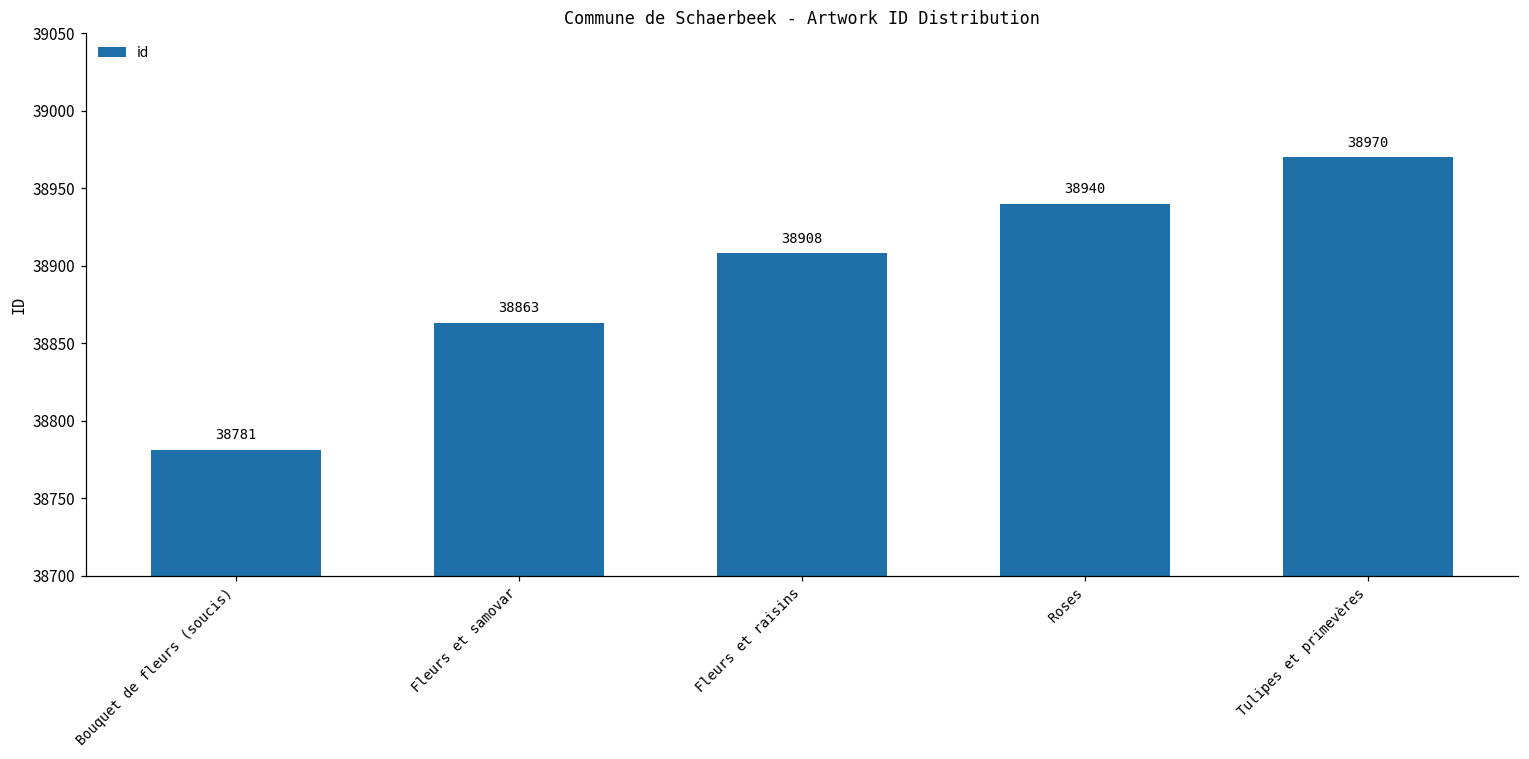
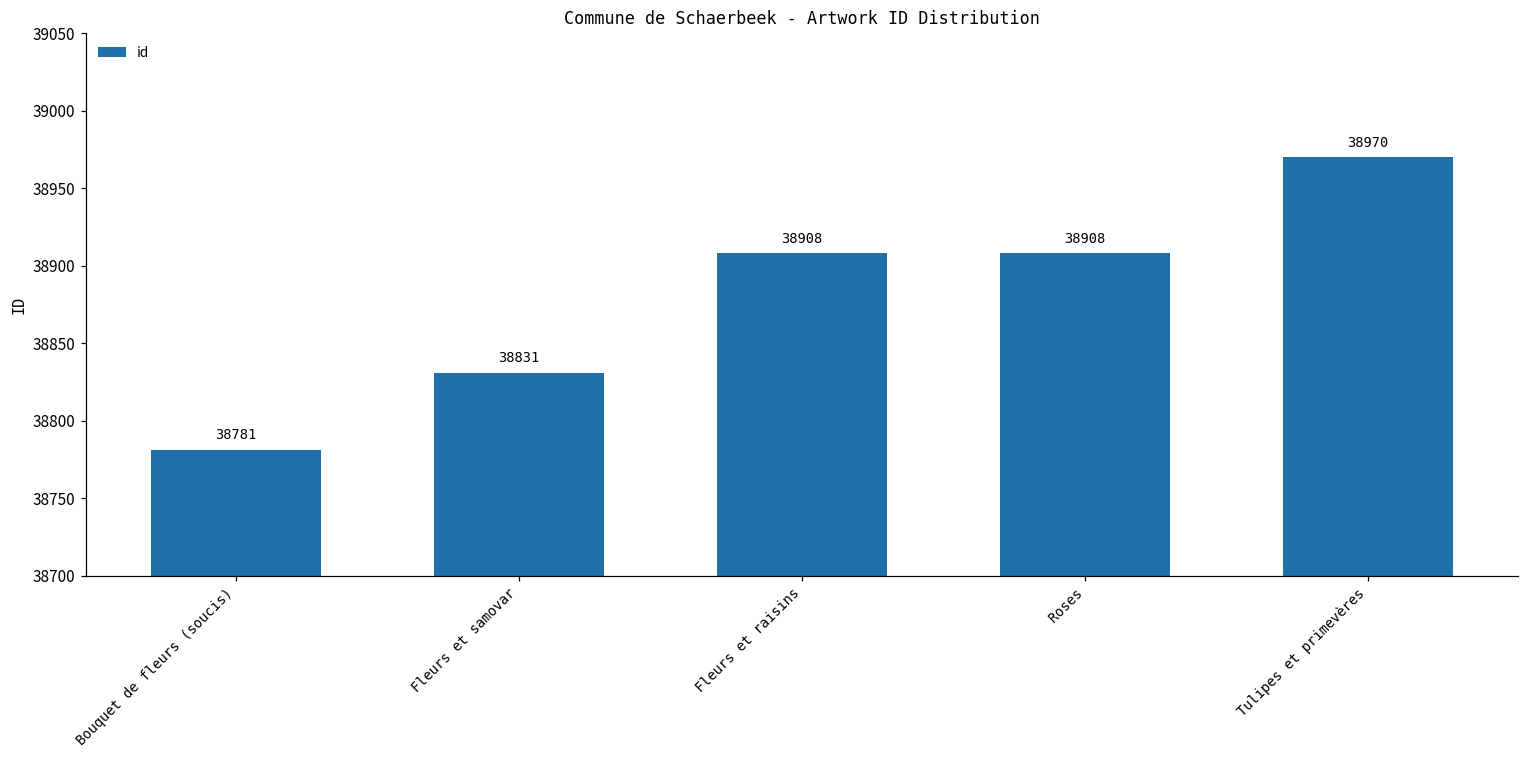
  {
    "Bouquet de fleurs (soucis)": 38781,
-   "Fleurs et samovar": 38863,
+   "Fleurs et samovar": 38831,
    "Fleurs et raisins": 38908,
-   "Roses": 38940,
+   "Roses": 38908,
    "Tulipes et primevères": 38970
  }
